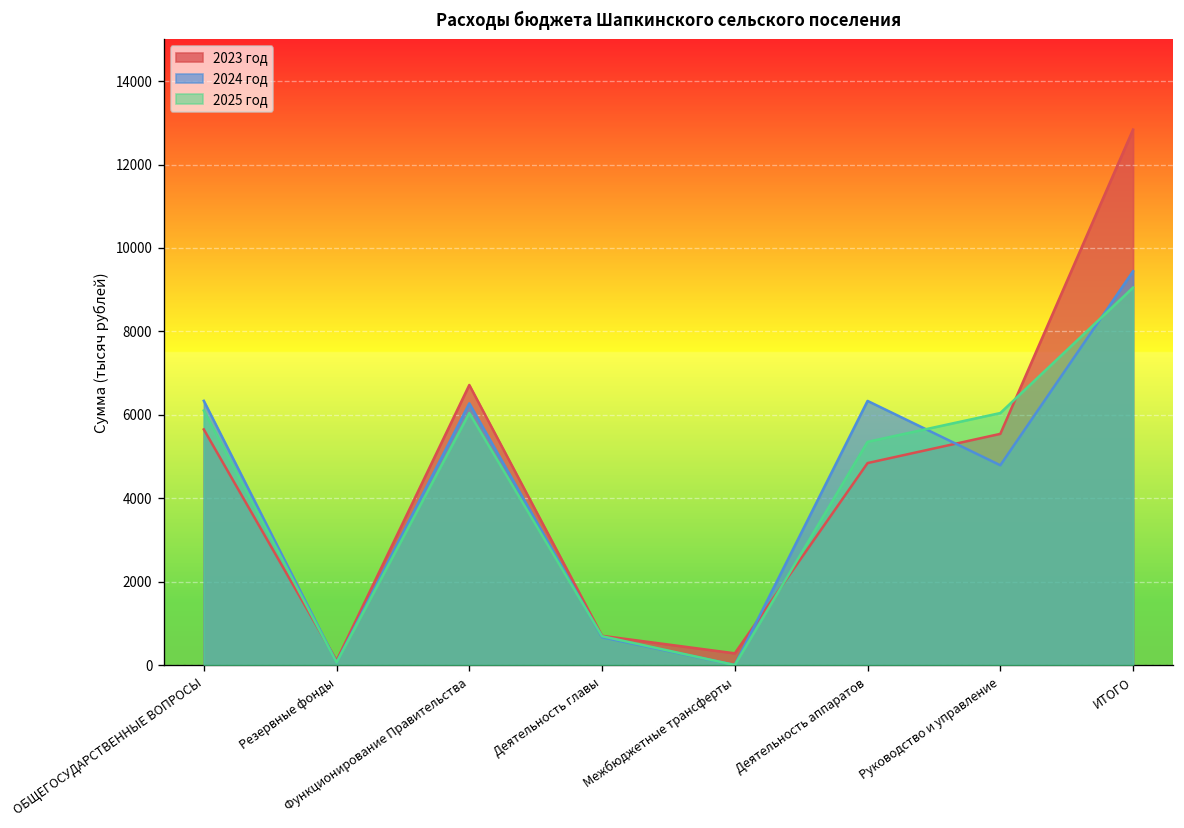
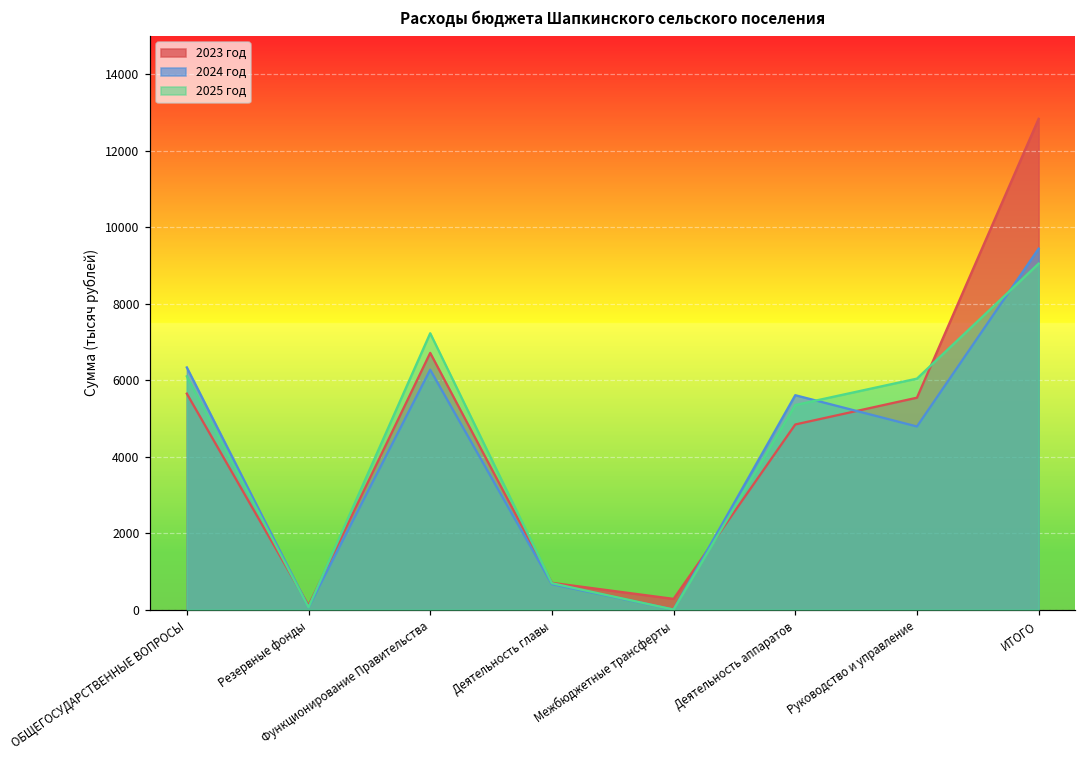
  {
    "2023 год": {
      "ОБЩЕГОСУДАРСТВЕННЫЕ ВОПРОСЫ": 5600,
      "Функционирование Правительства": 6700,
      "Межбюджетные трансферты": 300,
      "Деятельность аппаратов": 4800,
      "Руководство и управление": 5500,
      "ИТОГО": 12800
    },
    "2024 год": {
      "ОБЩЕГОСУДАРСТВЕННЫЕ ВОПРОСЫ": 6300,
      "Функционирование Правительства": 6300,
-     "Деятельность аппаратов": 6300,
+     "Деятельность аппаратов": 5600,
      "Руководство и управление": 4800,
      "ИТОГО": 9400
    },
    "2025 год": {
      "ОБЩЕГОСУДАРСТВЕННЫЕ ВОПРОСЫ": 6100,
-     "Функционирование Правительства": 6000,
+     "Функционирование Правительства": 7200,
      "Деятельность аппаратов": 5400,
      "Руководство и управление": 6000,
      "ИТОГО": 9100
    }
  }
